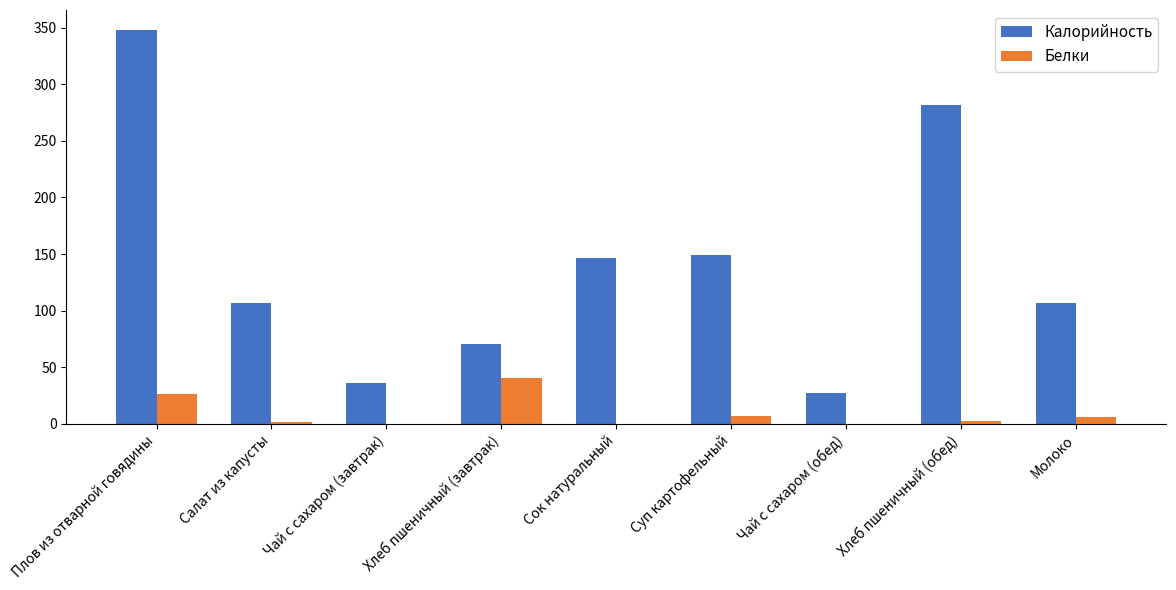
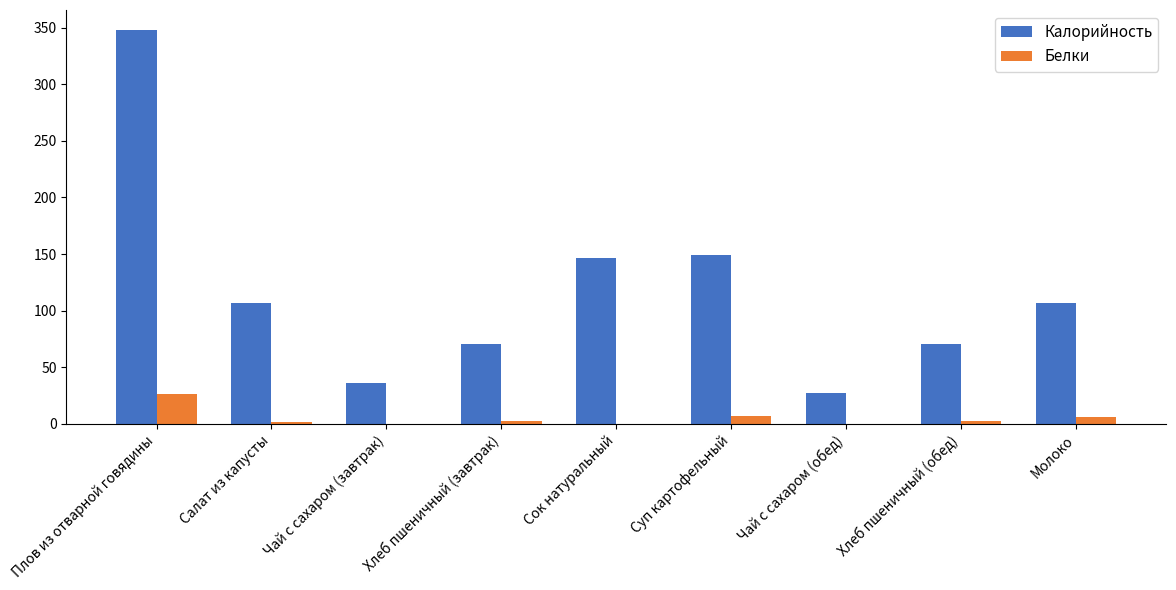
  {
    "Калорийность": {
      "Плов из отварной говядины": 348,
      "Салат из капусты": 106,
      "Чай с сахаром (завтрак)": 36,
      "Хлеб пшеничный (завтрак)": 71,
      "Сок натуральный": 146,
      "Суп картофельный": 150,
      "Чай с сахаром (обед)": 27,
-     "Хлеб пшеничный (обед)": 282,
+     "Хлеб пшеничный (обед)": 71,
      "Молоко": 107
    },
    "Белки": {
      "Плов из отварной говядины": 26,
-     "Хлеб пшеничный (завтрак)": 40,
+     "Хлеб пшеничный (завтрак)": 2,
      "Сок натуральный": 0,
      "Суп картофельный": 6,
      "Хлеб пшеничный (обед)": 2,
      "Молоко": 6
    }
  }
